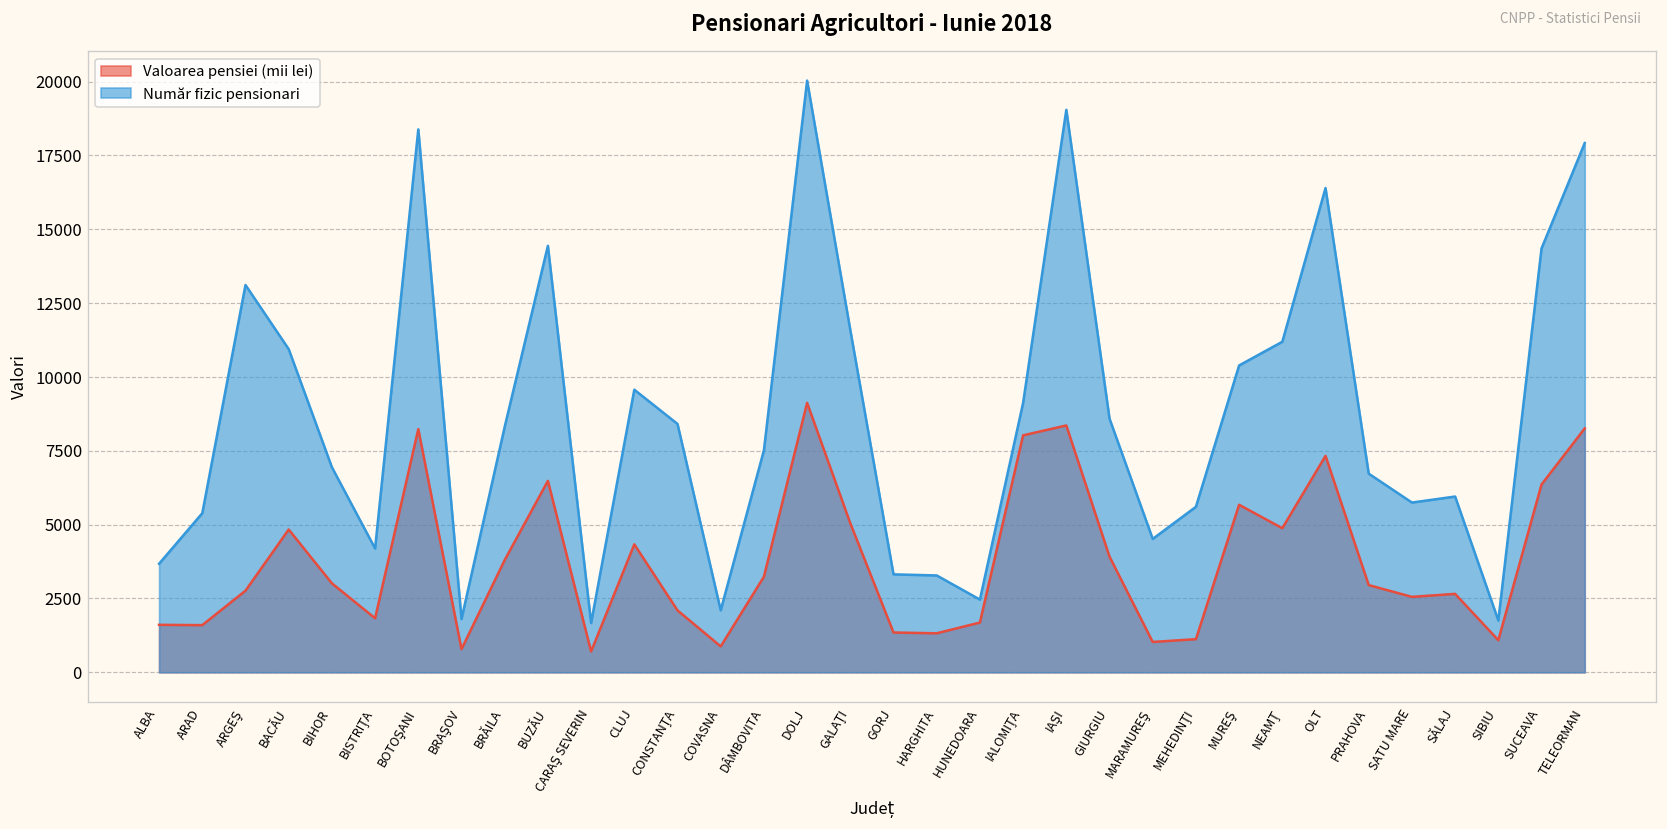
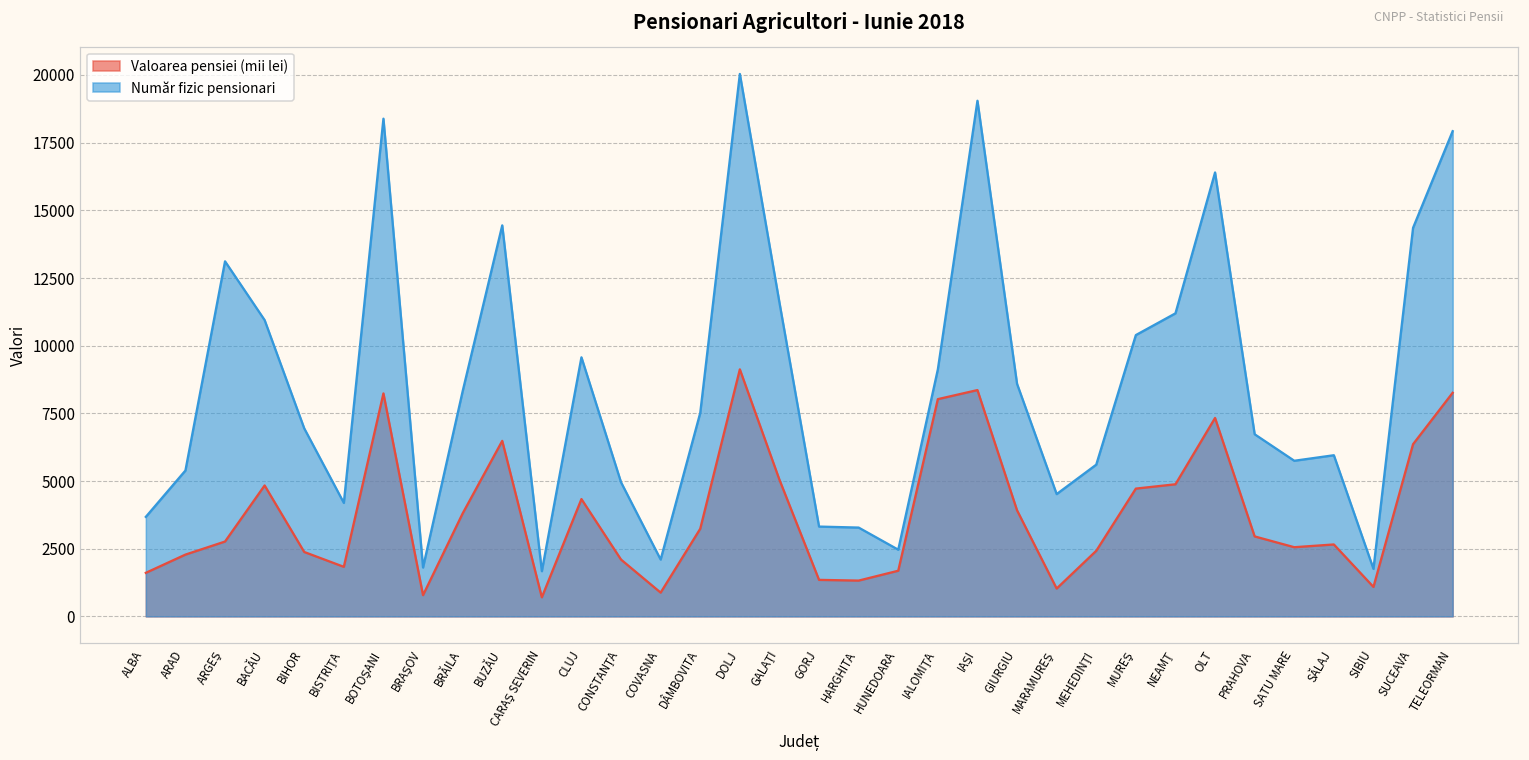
  {
    "Valoarea pensiei (mii lei)": {
      "ALBA": 1600,
-     "ARAD": 1600,
+     "ARAD": 2300,
      "ARGEŞ": 2800,
      "BACĂU": 4800,
-     "BIHOR": 3000,
+     "BIHOR": 2400,
      "BISTRIŢA": 1800,
      "BOTOŞANI": 8200,
      "BRAŞOV": 800,
      "BRĂILA": 3800,
      "BUZĂU": 6500,
      "CARAŞ SEVERIN": 700,
      "CLUJ": 4300,
      "CONSTANŢA": 2100,
      "COVASNA": 900,
      "DÂMBOVITA": 3200,
      "DOLJ": 9100,
      "GALAŢI": 5000,
      "GORJ": 1300,
      "HARGHITA": 1300,
      "HUNEDOARA": 1700,
      "IALOMIŢA": 8000,
      "IAŞI": 8400,
      "GIURGIU": 3900,
      "MARAMUREŞ": 1000,
-     "MEHEDINŢI": 1100,
-     "MUREŞ": 5700,
+     "MEHEDINŢI": 2400,
+     "MUREŞ": 4700,
      "NEAMŢ": 4900,
      "OLT": 7300,
      "PRAHOVA": 3000,
      "SATU MARE": 2600,
      "SĂLAJ": 2700,
      "SIBIU": 1100,
      "SUCEAVA": 6400,
      "TELEORMAN": 8300
    },
    "Număr fizic pensionari": {
      "ALBA": 3700,
      "ARAD": 5400,
      "ARGEŞ": 13100,
      "BACĂU": 10900,
      "BIHOR": 6900,
      "BISTRIŢA": 4200,
      "BOTOŞANI": 18400,
      "BRAŞOV": 1800,
      "BRĂILA": 8300,
      "BUZĂU": 14400,
      "CARAŞ SEVERIN": 1700,
      "CLUJ": 9600,
-     "CONSTANŢA": 8400,
+     "CONSTANŢA": 5000,
      "COVASNA": 2100,
      "DÂMBOVITA": 7500,
      "DOLJ": 20000,
      "GALAŢI": 11600,
      "GORJ": 3300,
      "HARGHITA": 3300,
      "HUNEDOARA": 2500,
      "IALOMIŢA": 9100,
      "IAŞI": 19000,
      "GIURGIU": 8600,
      "MARAMUREŞ": 4500,
      "MEHEDINŢI": 5600,
      "MUREŞ": 10400,
      "NEAMŢ": 11200,
      "OLT": 16400,
      "PRAHOVA": 6700,
      "SATU MARE": 5700,
      "SĂLAJ": 6000,
      "SIBIU": 1800,
      "SUCEAVA": 14400,
      "TELEORMAN": 17900
    }
  }
